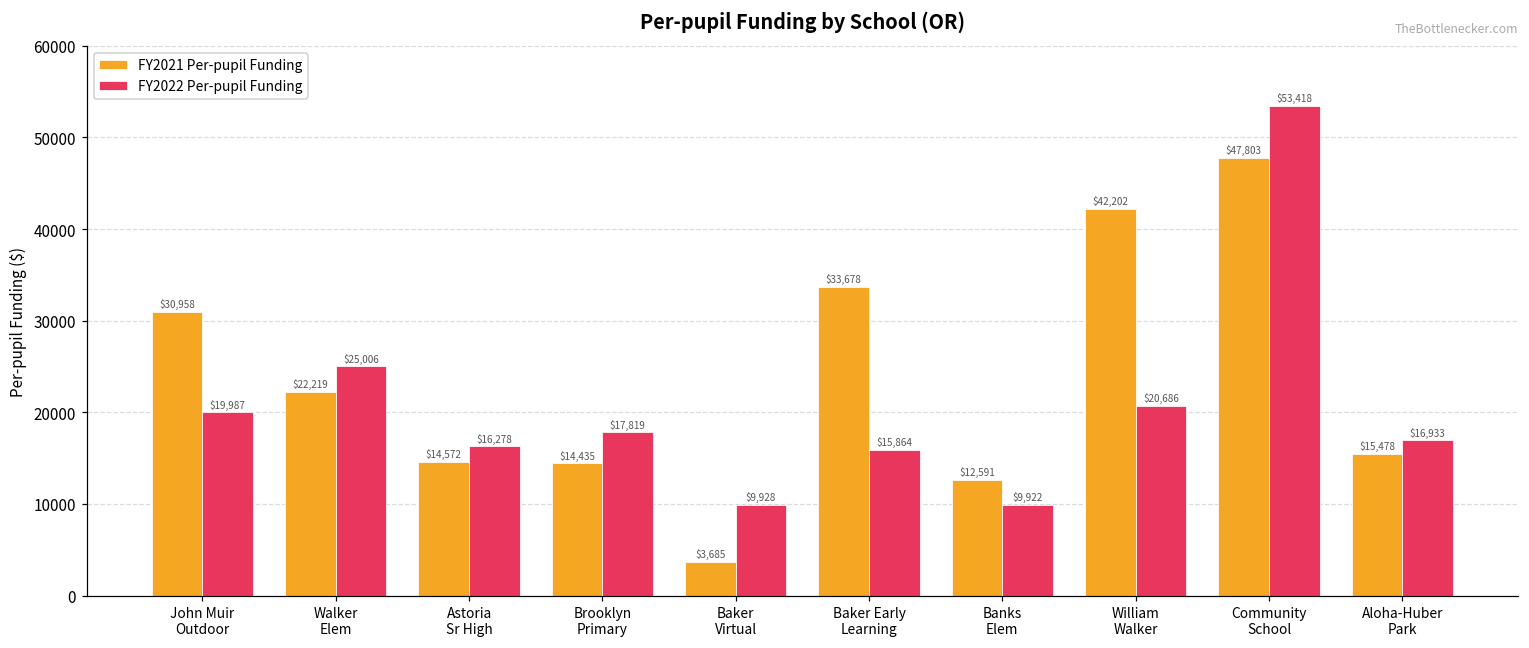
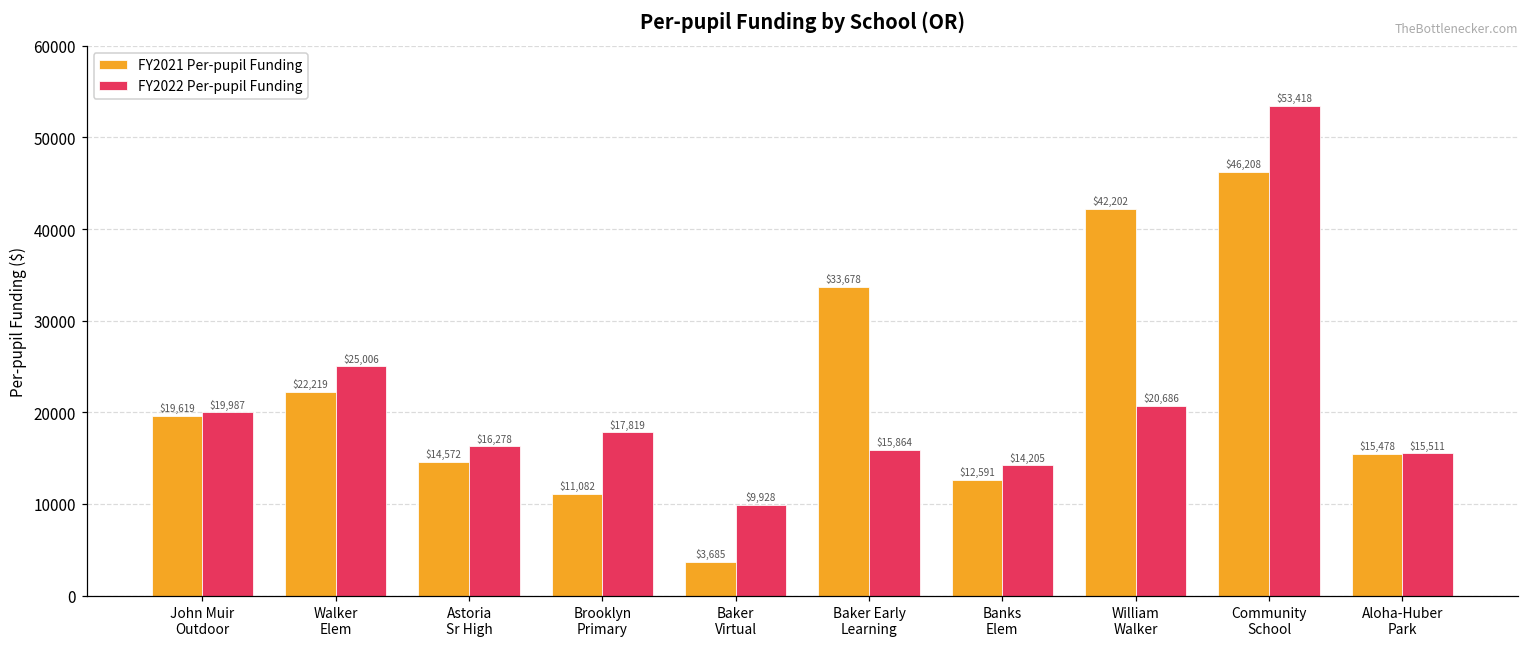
  {
    "FY2021 Per-pupil Funding": {
-     "John Muir Outdoor": "$30,958",
+     "John Muir Outdoor": "$19,619",
      "Walker Elem": "$22,219",
      "Astoria Sr High": "$14,572",
-     "Brooklyn Primary": "$14,435",
+     "Brooklyn Primary": "$11,082",
      "Baker Virtual": "$3,685",
      "Baker Early Learning": "$33,678",
      "Banks Elem": "$12,591",
      "William Walker": "$42,202",
-     "Community School": "$47,803",
+     "Community School": "$46,208",
      "Aloha-Huber Park": "$15,478"
    },
    "FY2022 Per-pupil Funding": {
      "John Muir Outdoor": "$19,987",
      "Walker Elem": "$25,006",
      "Astoria Sr High": "$16,278",
      "Brooklyn Primary": "$17,819",
      "Baker Virtual": "$9,928",
      "Baker Early Learning": "$15,864",
-     "Banks Elem": "$9,922",
+     "Banks Elem": "$14,205",
      "William Walker": "$20,686",
      "Community School": "$53,418",
-     "Aloha-Huber Park": "$16,933"
+     "Aloha-Huber Park": "$15,511"
    }
  }
